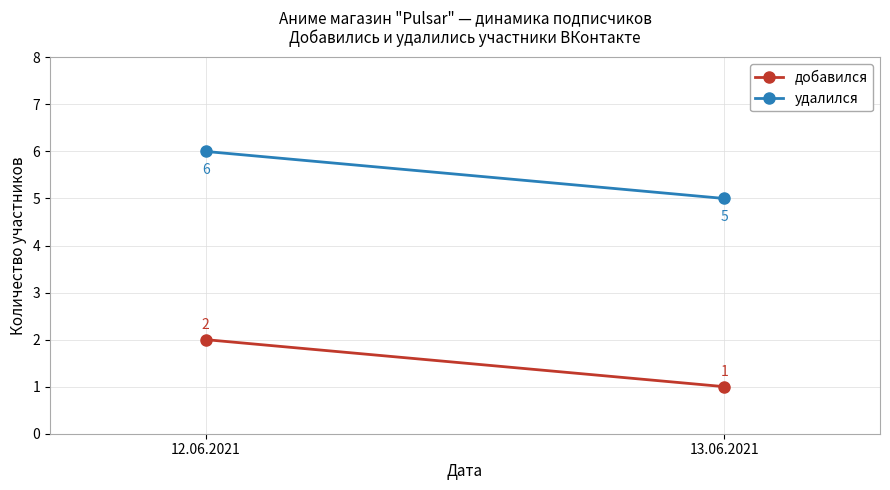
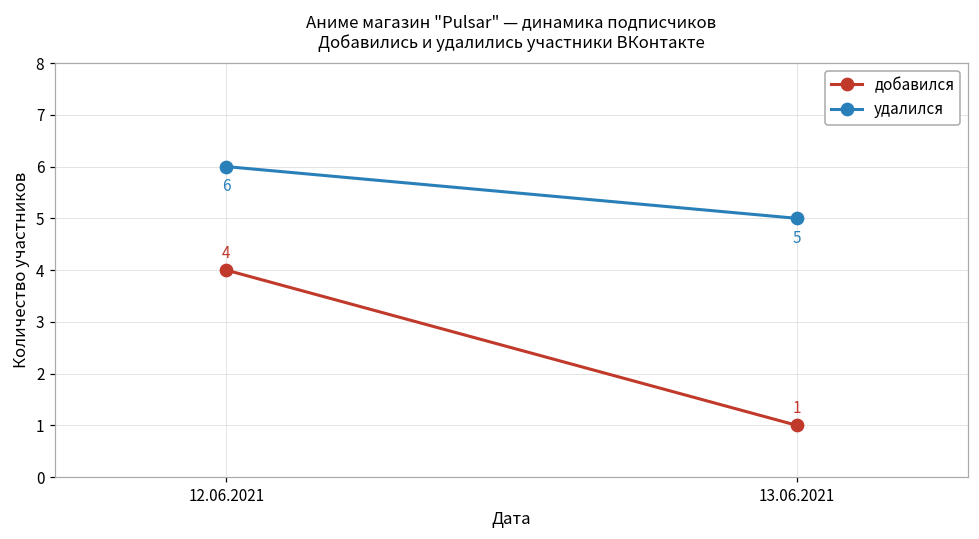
  {
    "добавился": {
-     "12.06.2021": 2,
+     "12.06.2021": 4,
      "13.06.2021": 1
    },
    "удалился": {
      "12.06.2021": 6,
      "13.06.2021": 5
    }
  }
